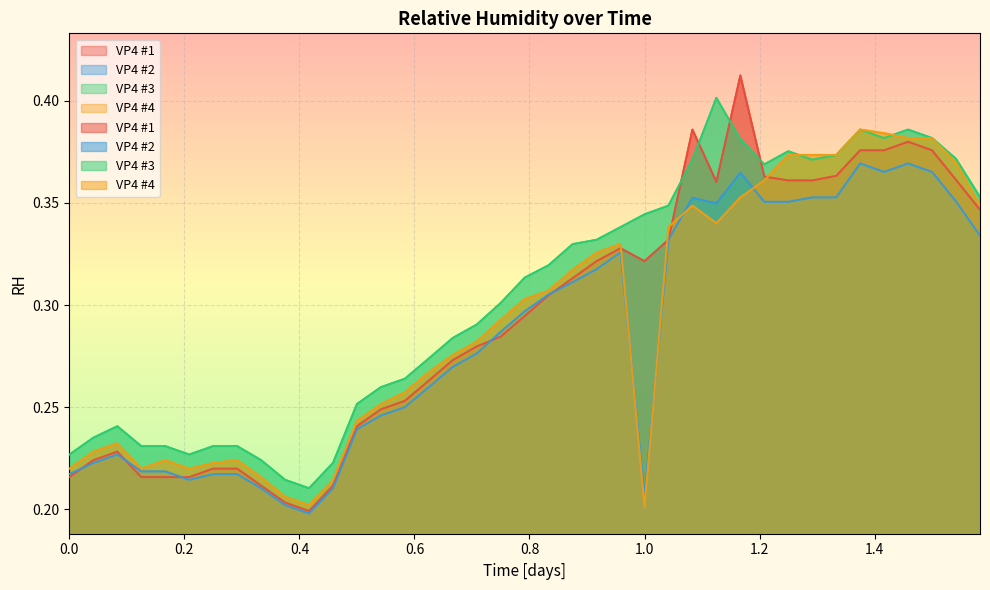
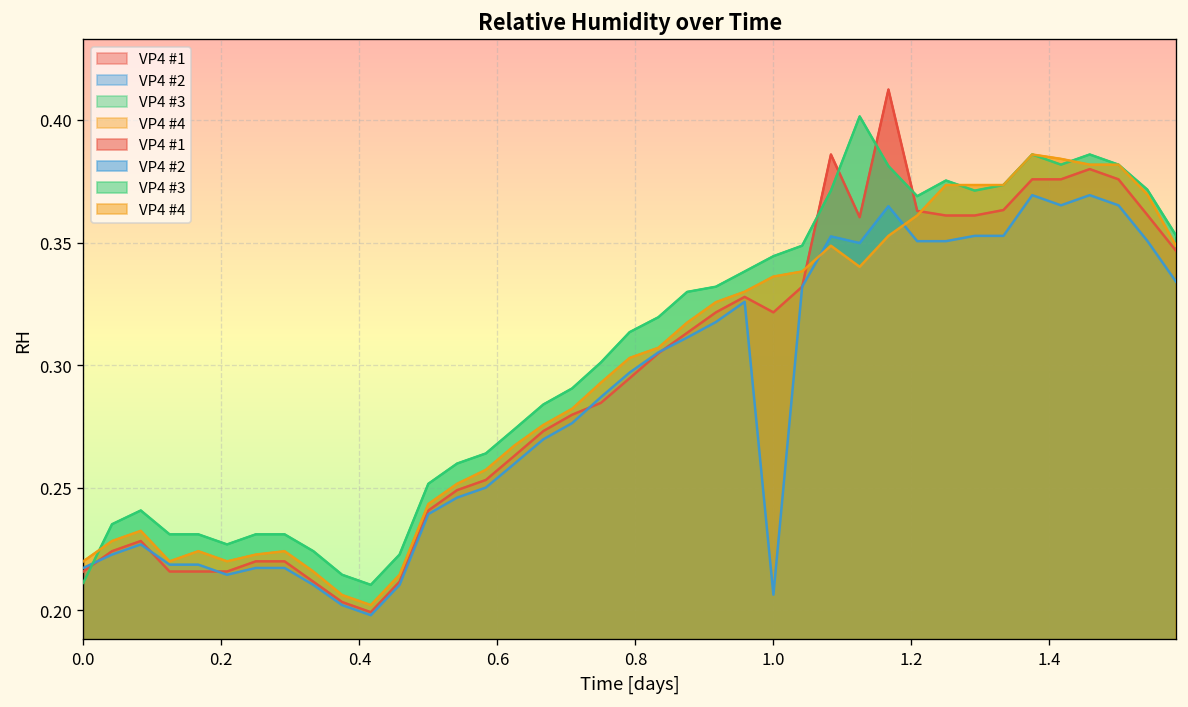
  {
    "VP4 #1": {
      "0.0": 0.216,
      "1.0": 0.322
    },
    "VP4 #2": {
      "0.0": 0.217,
      "1.0": 0.206
    },
    "VP4 #3": {
-     "0.0": 0.227,
+     "0.0": 0.211,
      "1.0": 0.344
    },
    "VP4 #4": {
      "0.0": 0.220,
-     "1.0": 0.201
+     "1.0": 0.336
    }
  }
